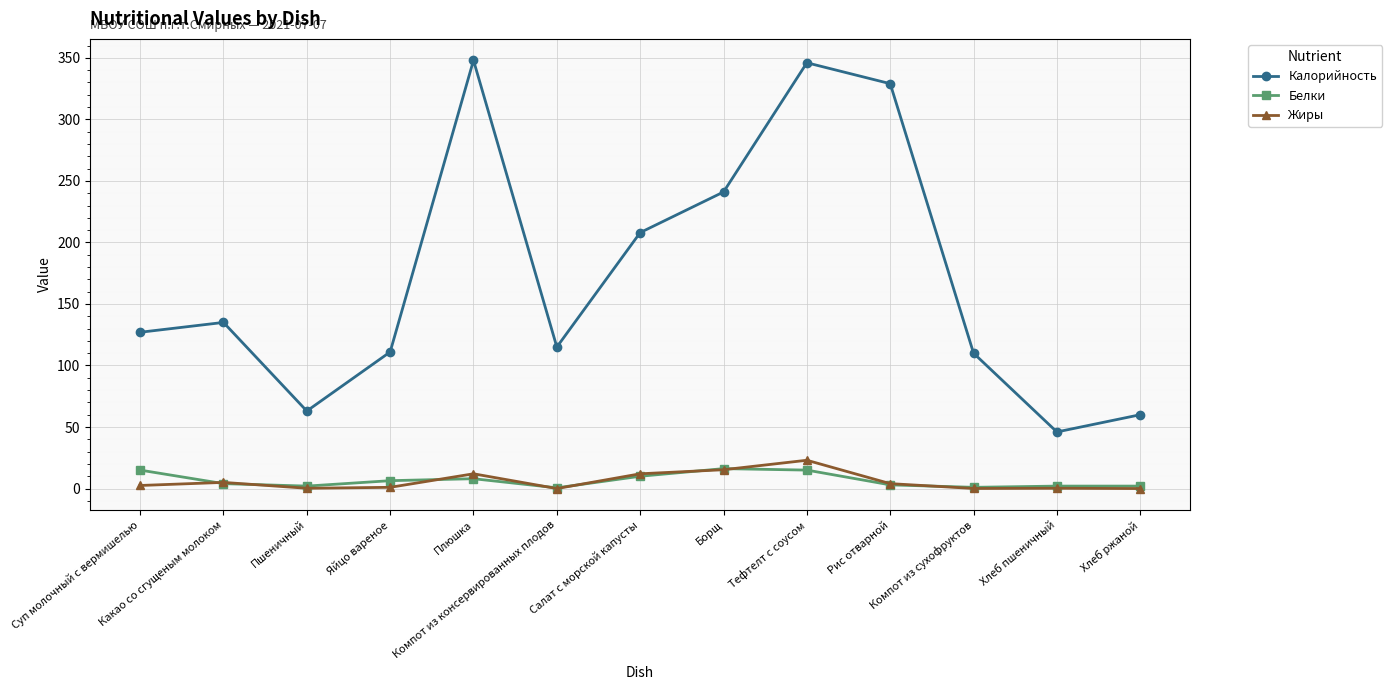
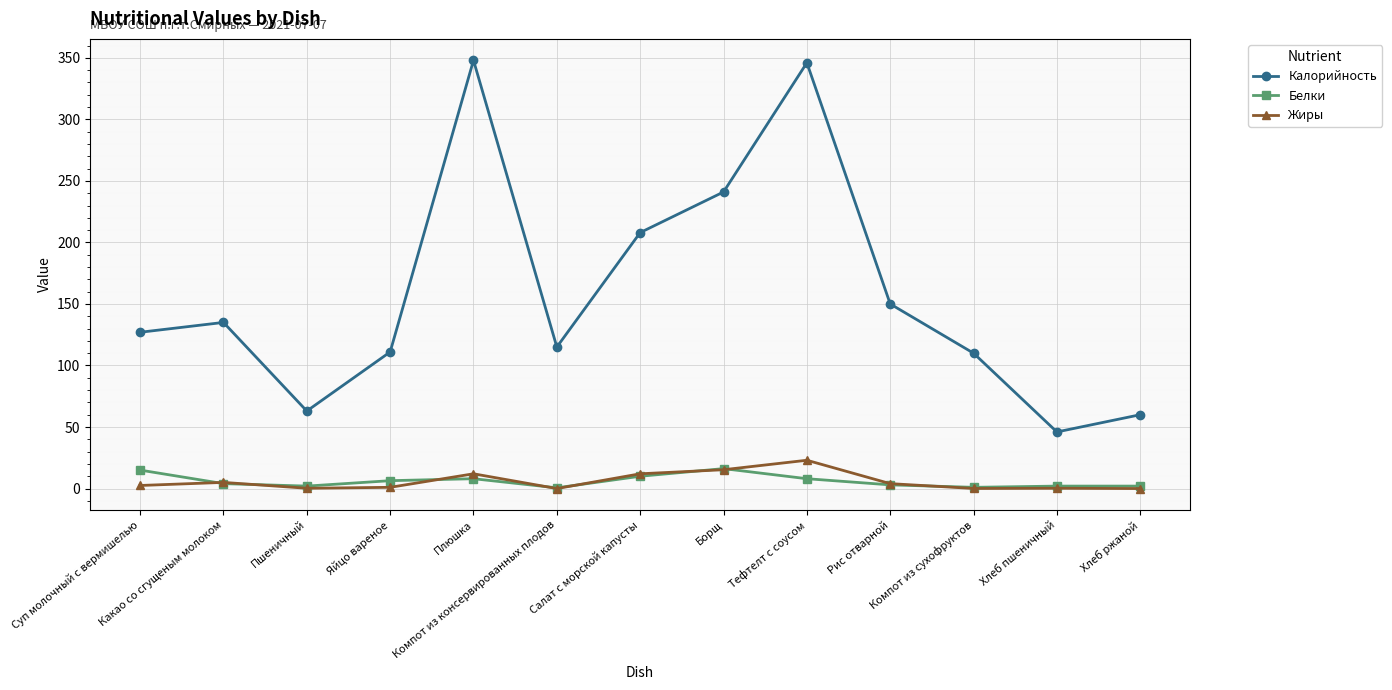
  {
    "Калорийность": {
      "Суп молочный с вермишелью": 127,
      "Какао со сгущеным молоком": 135,
      "Пшеничный": 63,
      "Яйцо вареное": 111,
      "Плюшка": 348,
      "Компот из консервированных плодов": 115,
      "Салат с морской капусты": 208,
      "Борщ": 241,
      "Тефтелт с соусом": 346,
-     "Рис отварной": 329,
+     "Рис отварной": 150,
      "Компот из сухофруктов": 110,
      "Хлеб пшеничный": 46,
      "Хлеб ржаной": 60
    },
    "Белки": {
      "Суп молочный с вермишелью": 15,
      "Яйцо вареное": 6,
      "Плюшка": 8,
-     "Тефтелт с соусом": 15
+     "Тефтелт с соусом": 8
    },
    "Жиры": {
      "Суп молочный с вермишелью": 3,
      "Яйцо вареное": 1,
      "Плюшка": 12,
      "Тефтелт с соусом": 23
    }
  }
